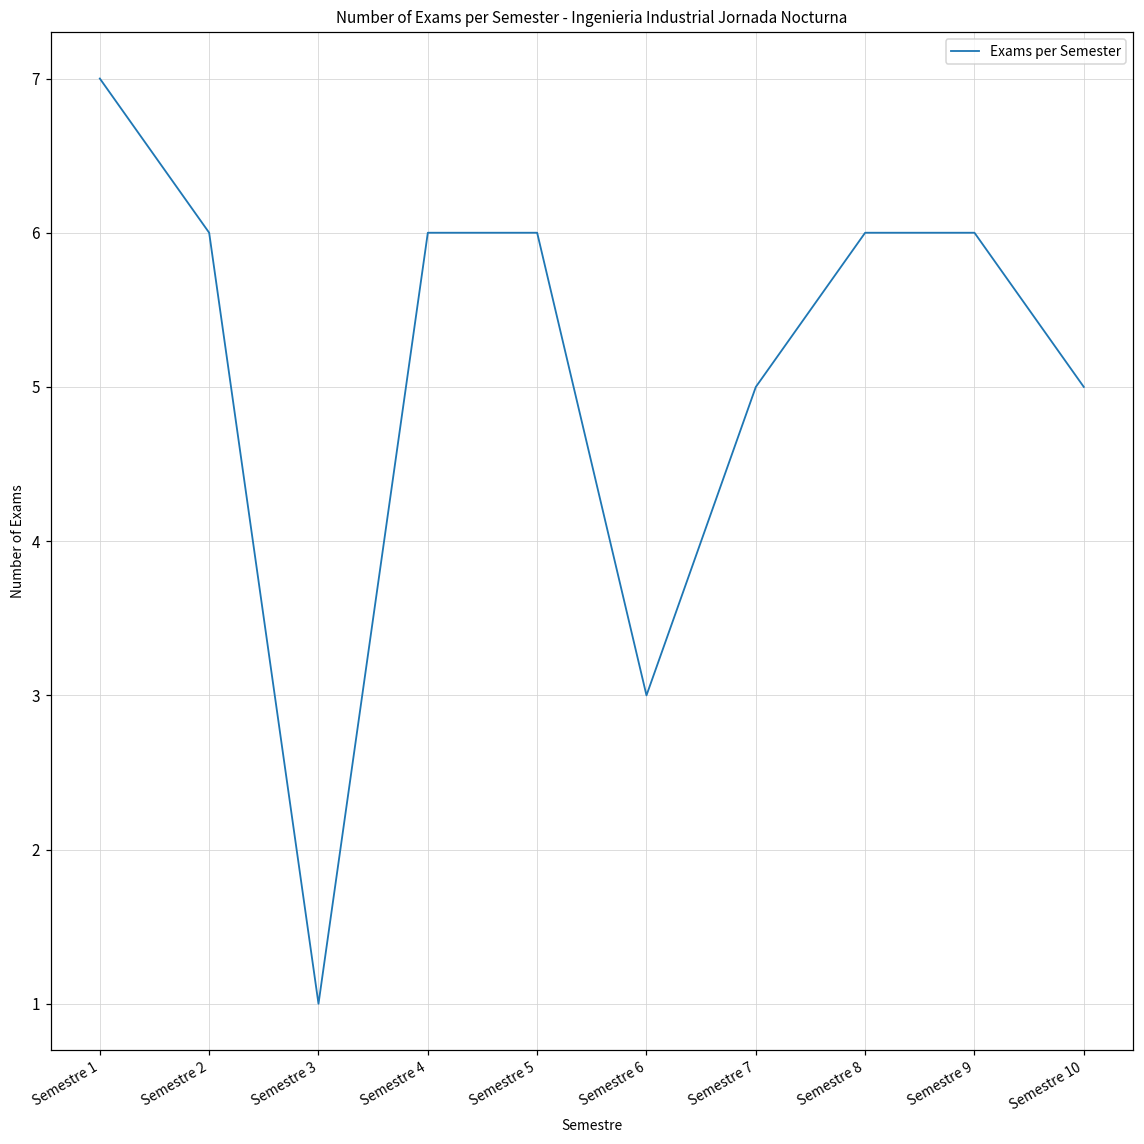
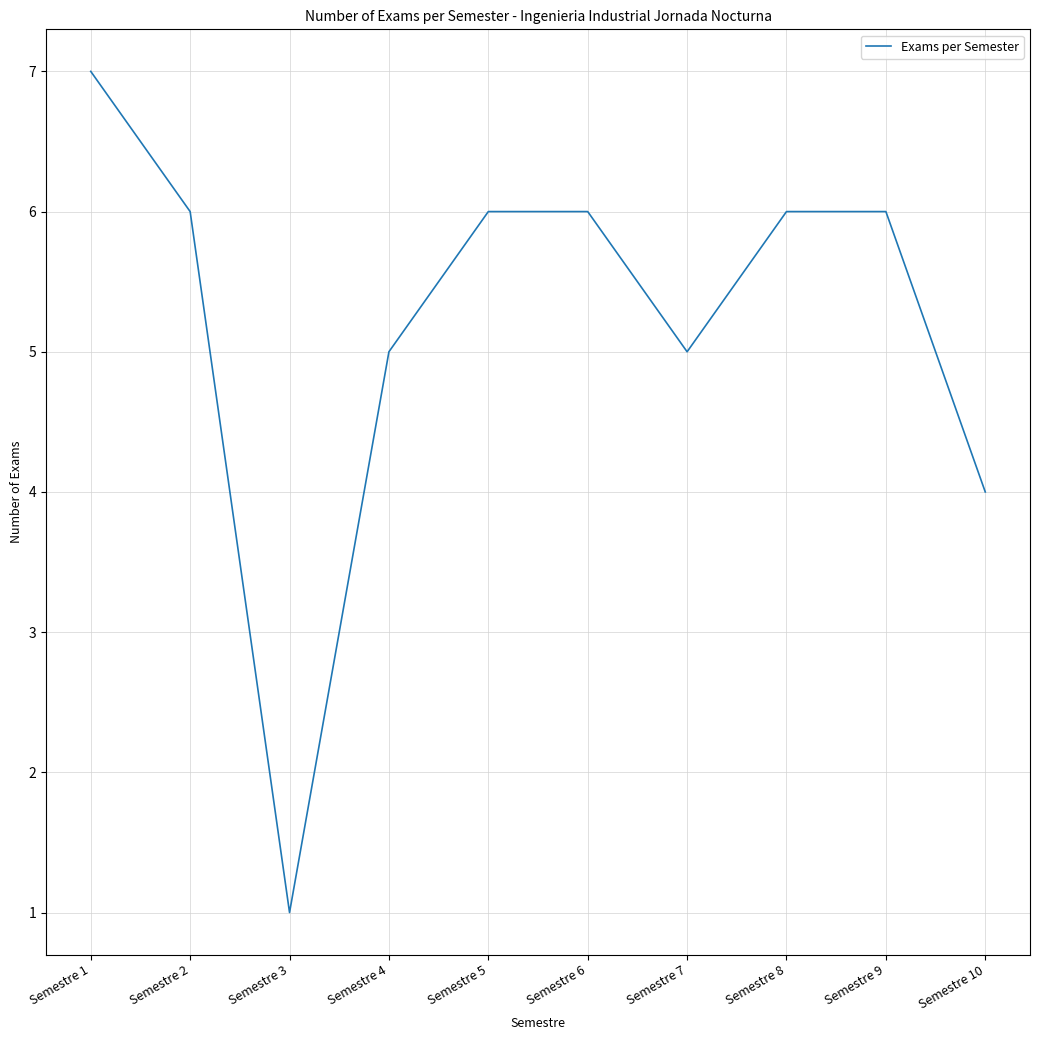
  {
    "Semestre 1": 7,
    "Semestre 2": 6,
    "Semestre 3": 1,
-   "Semestre 4": 6,
+   "Semestre 4": 5,
    "Semestre 5": 6,
-   "Semestre 6": 3,
+   "Semestre 6": 6,
    "Semestre 7": 5,
    "Semestre 8": 6,
    "Semestre 9": 6,
-   "Semestre 10": 5
+   "Semestre 10": 4
  }
